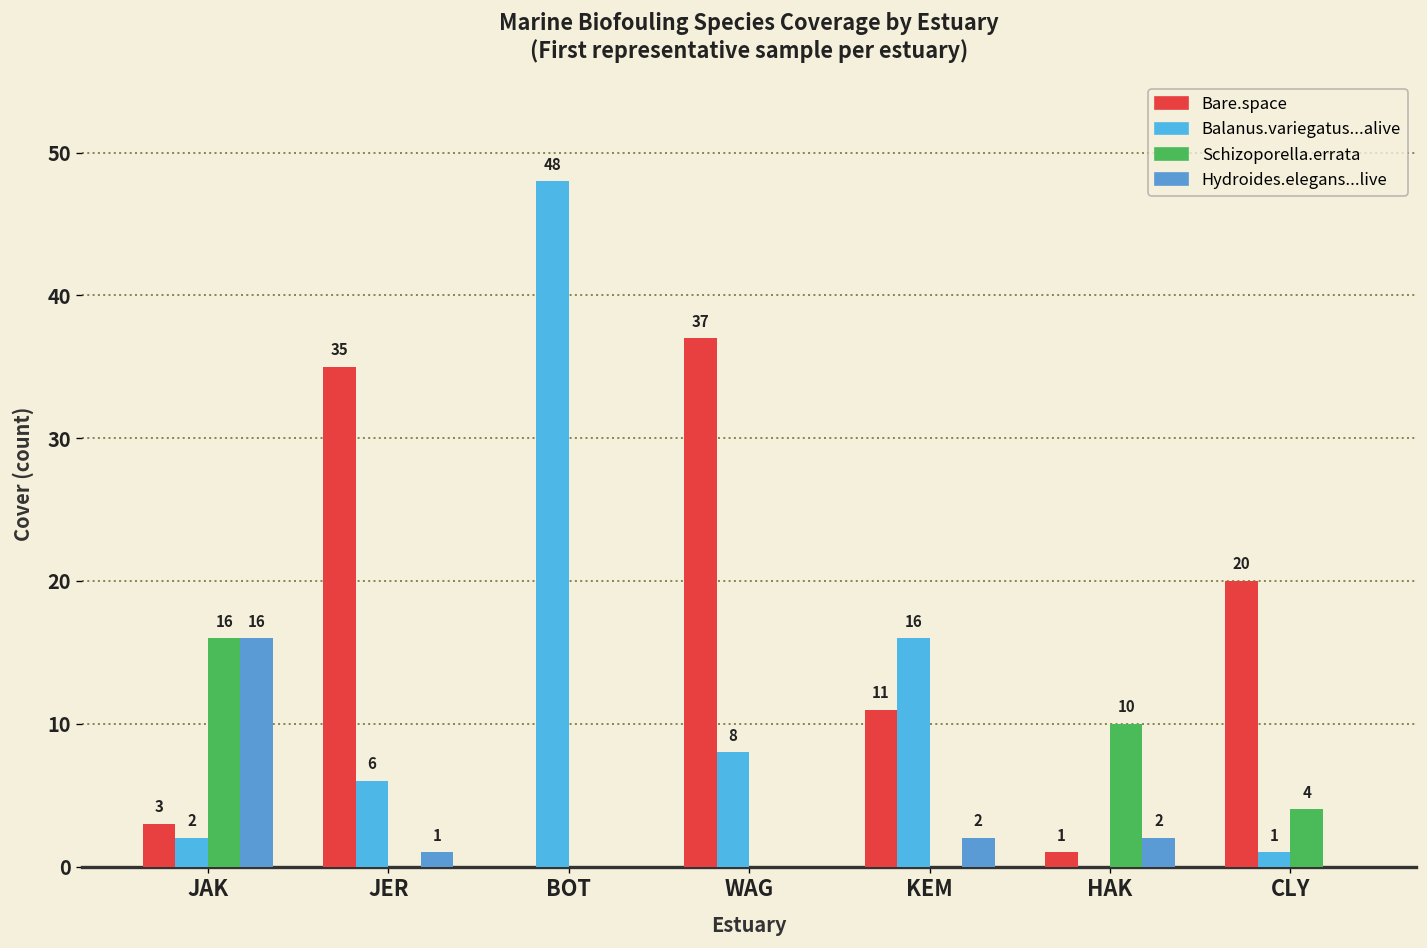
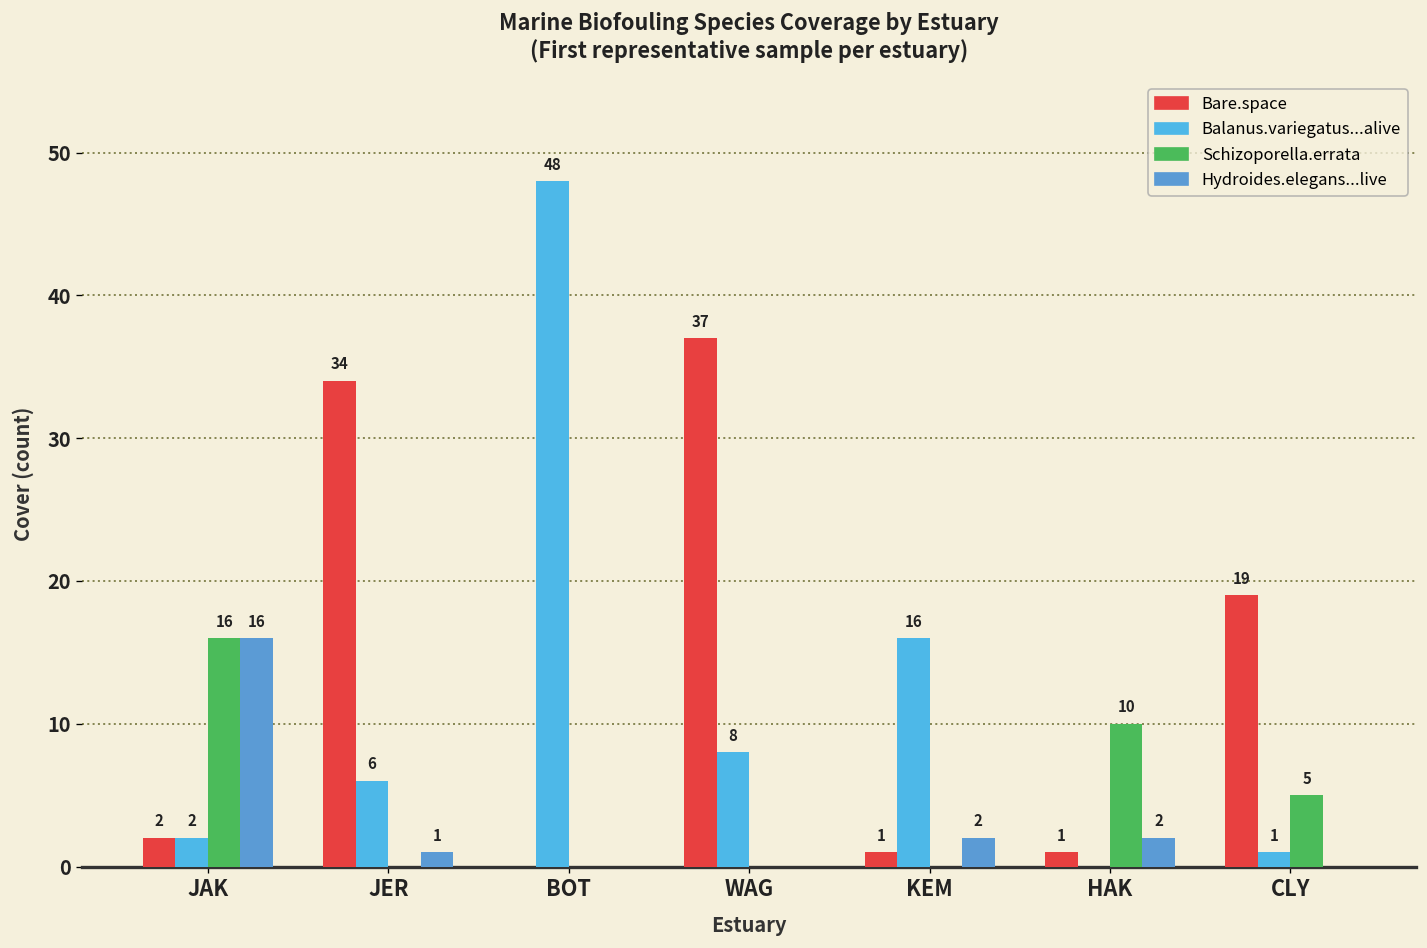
  {
    "Bare.space": {
-     "JAK": 3,
-     "JER": 35,
+     "JAK": 2,
+     "JER": 34,
      "WAG": 37,
-     "KEM": 11,
+     "KEM": 1,
      "HAK": 1,
-     "CLY": 20
+     "CLY": 19
    },
    "Schizoporella.errata": {
      "JAK": 16,
      "HAK": 10,
-     "CLY": 4
+     "CLY": 5
    }
  }
